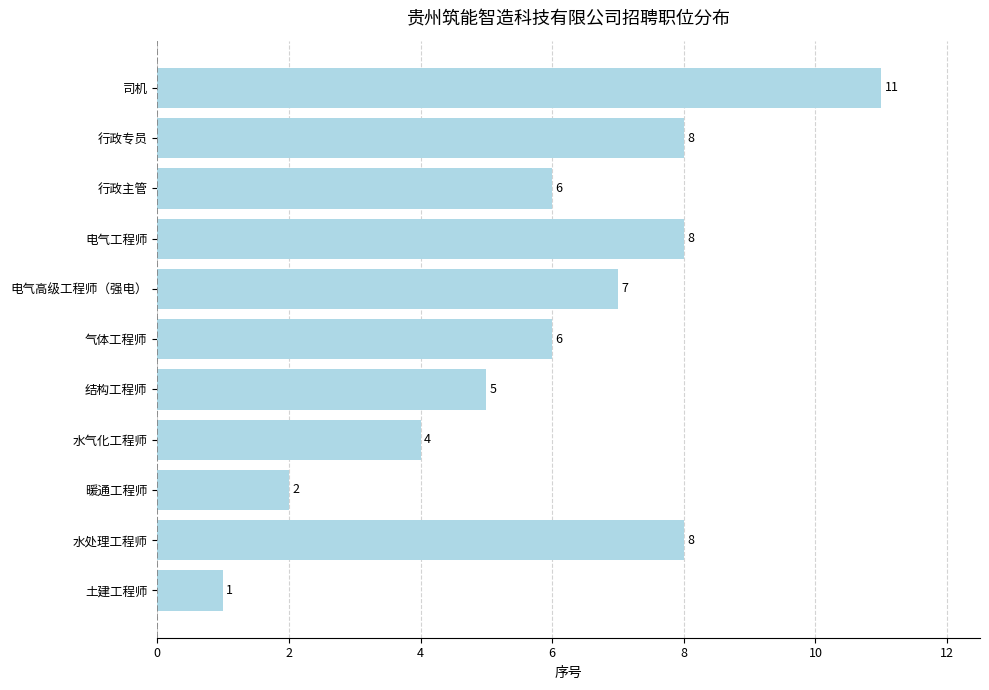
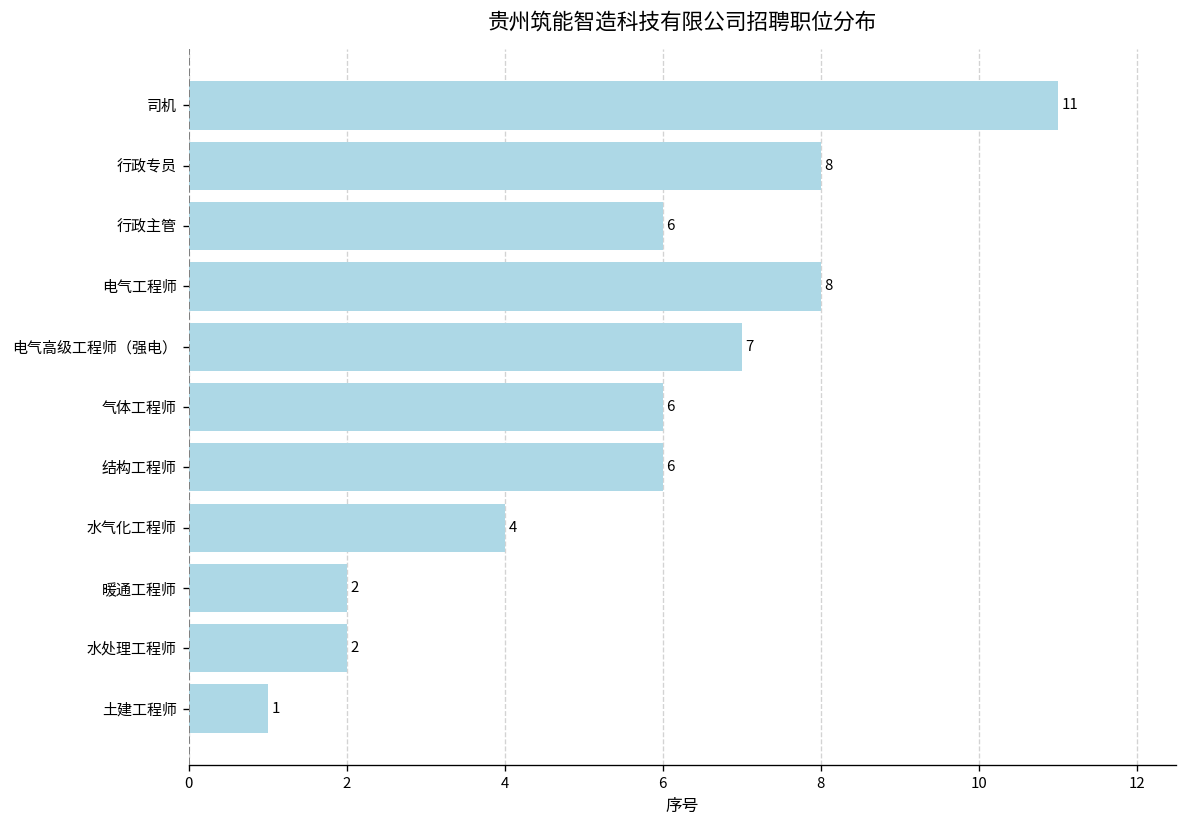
  {
    "司机": 11,
    "行政专员": 8,
    "行政主管": 6,
    "电气工程师": 8,
    "电气高级工程师（强电）": 7,
    "气体工程师": 6,
-   "结构工程师": 5,
+   "结构工程师": 6,
    "水气化工程师": 4,
    "暖通工程师": 2,
-   "水处理工程师": 8,
+   "水处理工程师": 2,
    "土建工程师": 1
  }
